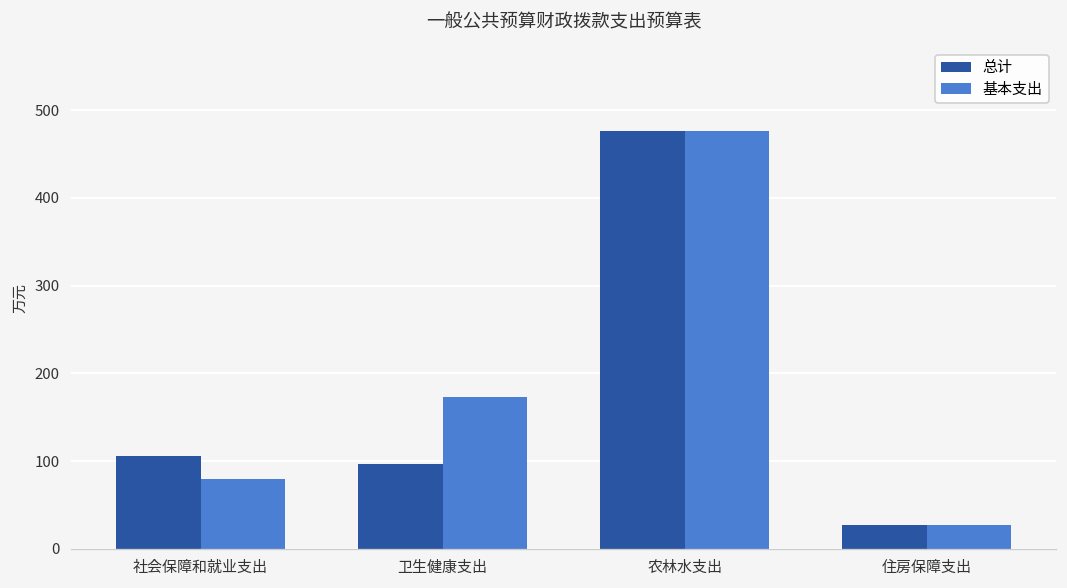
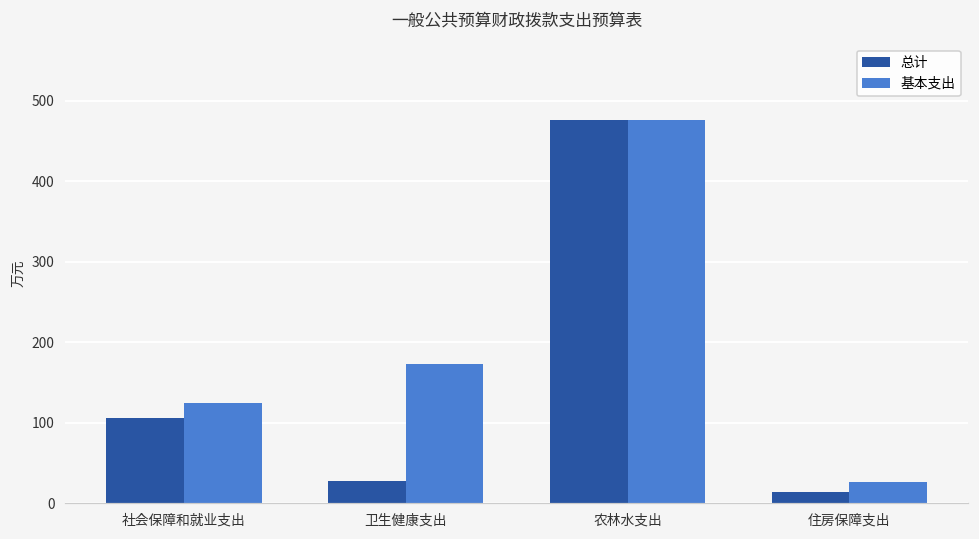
  {
    "总计": {
      "社会保障和就业支出": 110,
-     "卫生健康支出": 100,
+     "卫生健康支出": 30,
      "农林水支出": 480,
-     "住房保障支出": 30
+     "住房保障支出": 10
    },
    "基本支出": {
-     "社会保障和就业支出": 80,
+     "社会保障和就业支出": 120,
      "卫生健康支出": 170,
      "农林水支出": 480,
      "住房保障支出": 30
    }
  }
